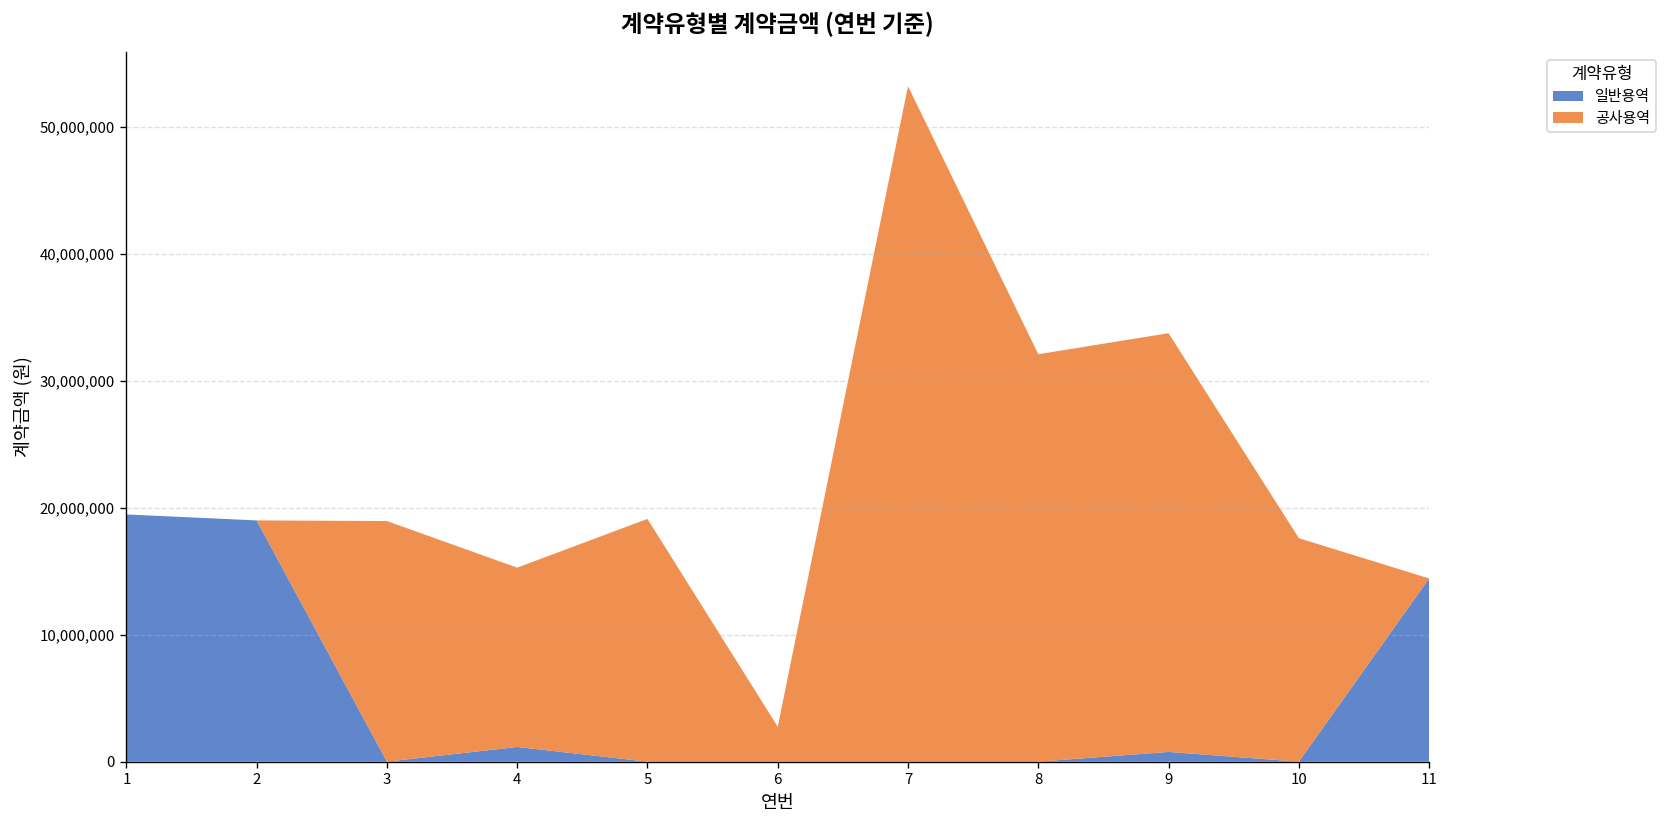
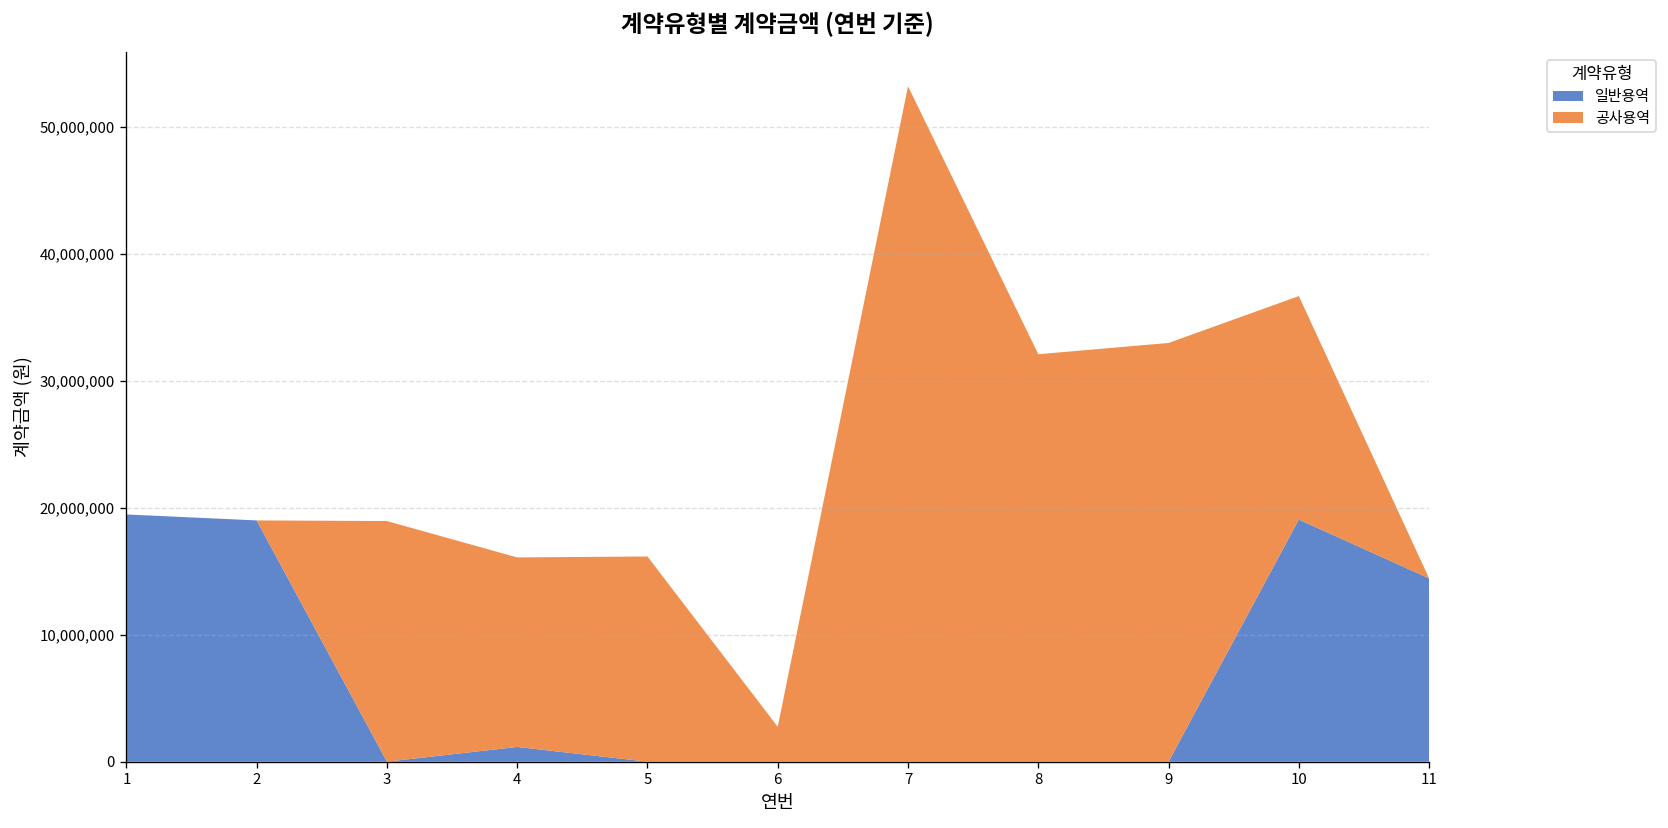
  {
    "일반용역": {
      "3": "0",
      "4": "1,200,000",
      "5": "0",
      "6": "0",
      "7": "0",
      "8": "0",
-     "9": "800,000",
-     "10": "0"
+     "9": "0",
+     "10": "19,100,000"
    },
    "공사용역": {
      "3": "18,900,000",
-     "4": "14,100,000",
-     "5": "19,100,000",
+     "4": "14,900,000",
+     "5": "16,200,000",
      "6": "2,800,000",
      "7": "53,200,000",
      "8": "32,100,000",
      "9": "33,000,000",
      "10": "17,600,000"
    }
  }
